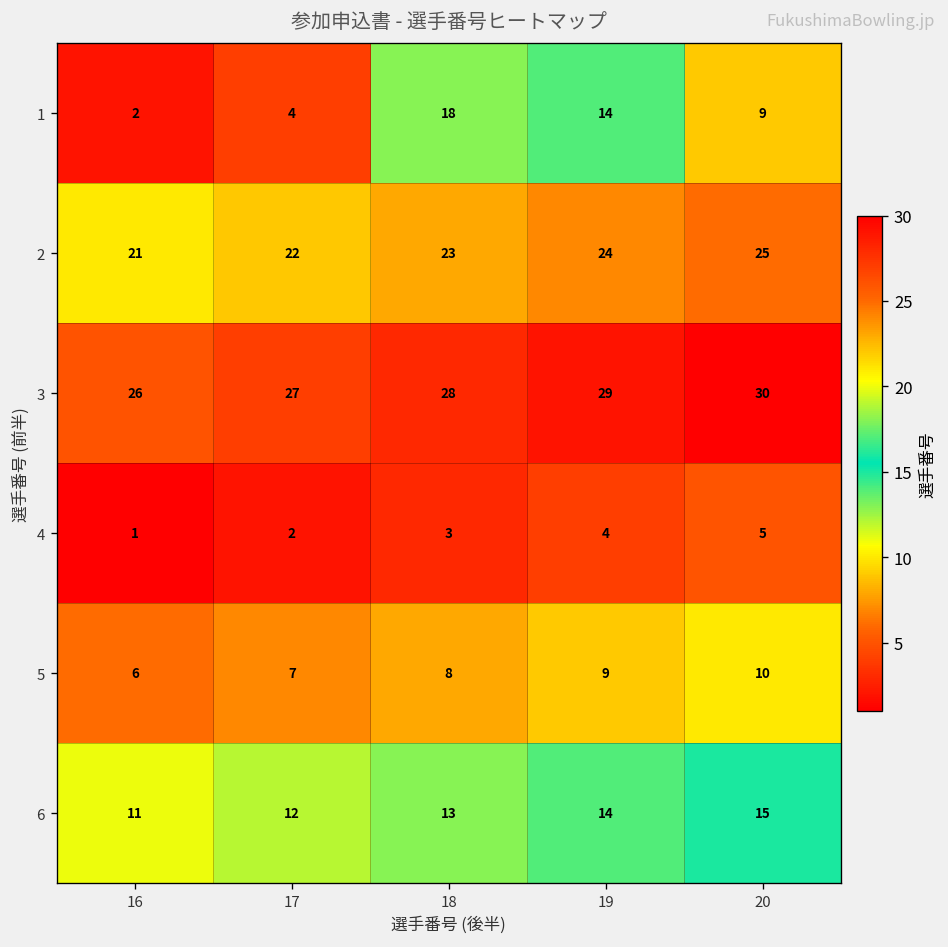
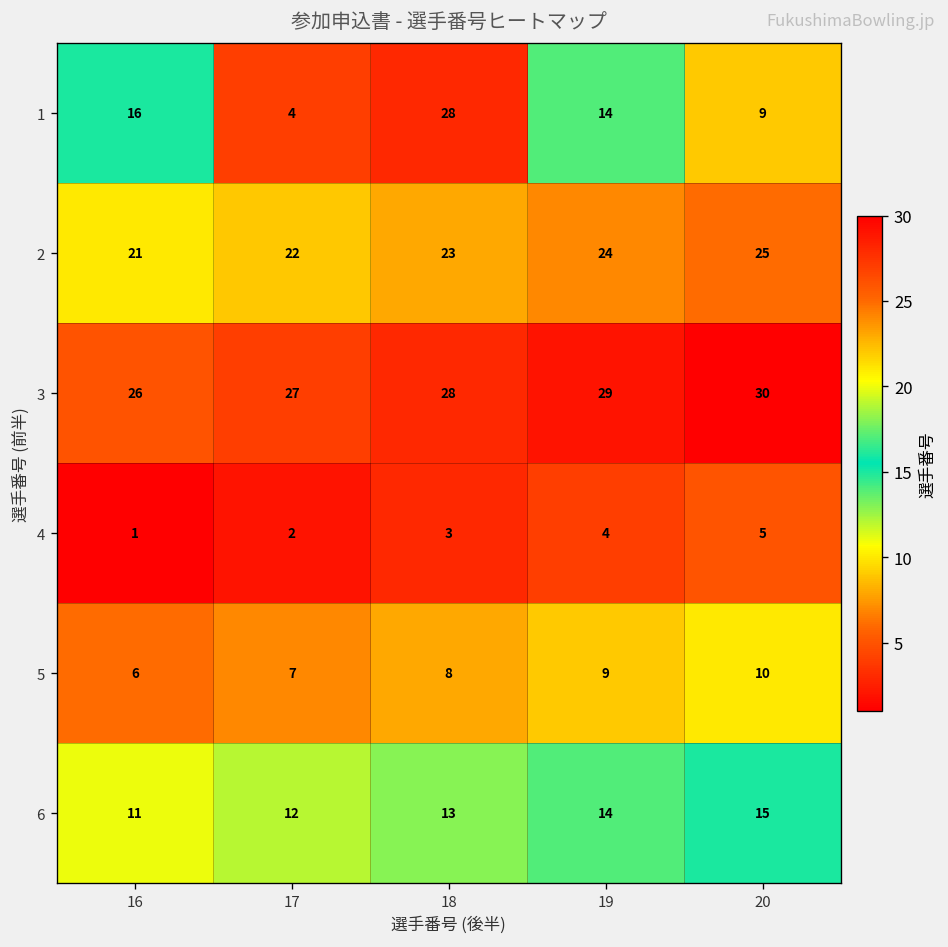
  {
    "1": {
-     "16": 2,
+     "16": 16,
      "17": 4,
-     "18": 18,
+     "18": 28,
      "19": 14,
      "20": 9
    },
    "2": {
      "16": 21,
      "17": 22,
      "18": 23,
      "19": 24,
      "20": 25
    },
    "3": {
      "16": 26,
      "17": 27,
      "18": 28,
      "19": 29,
      "20": 30
    },
    "4": {
      "16": 1,
      "17": 2,
      "18": 3,
      "19": 4,
      "20": 5
    },
    "5": {
      "16": 6,
      "17": 7,
      "18": 8,
      "19": 9,
      "20": 10
    },
    "6": {
      "16": 11,
      "17": 12,
      "18": 13,
      "19": 14,
      "20": 15
    }
  }
